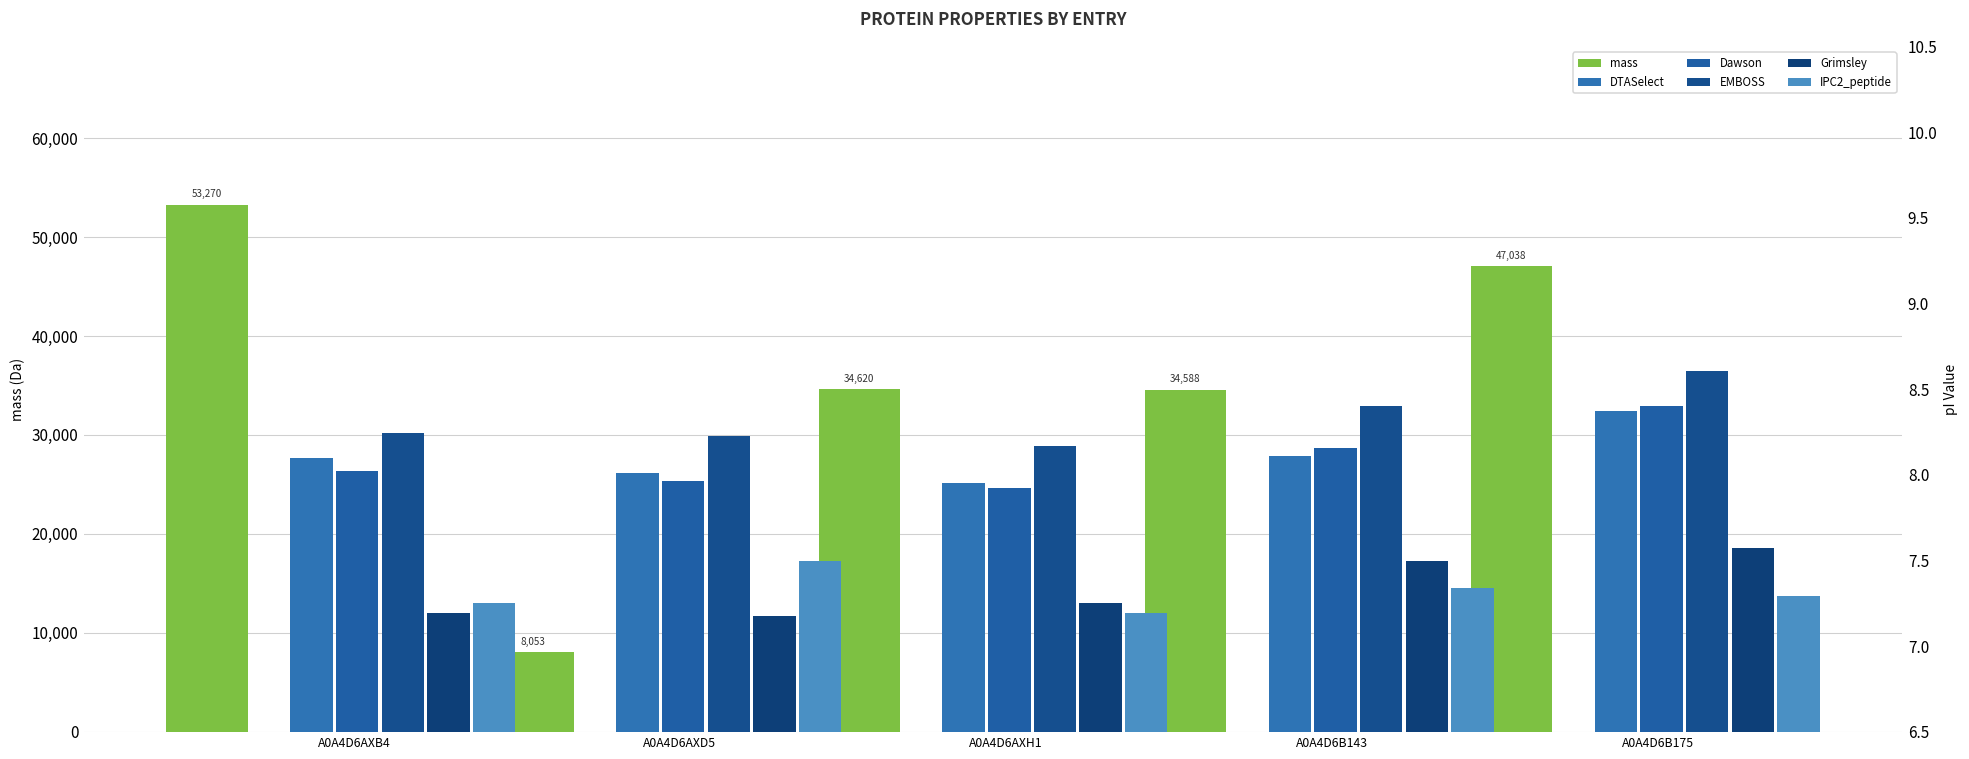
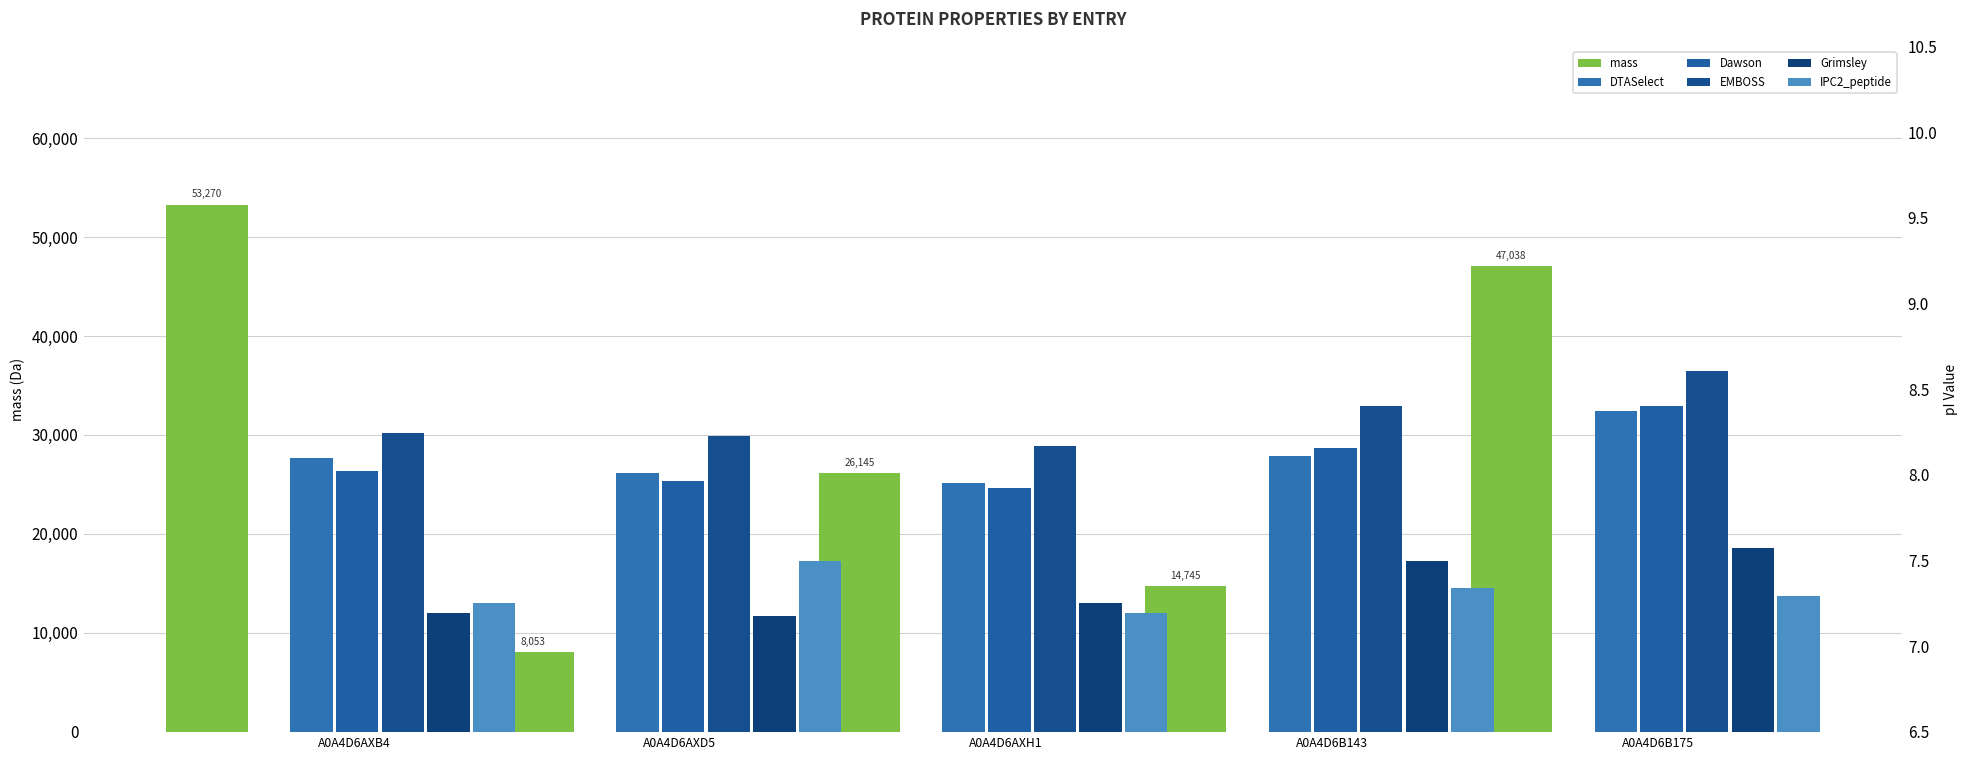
  {
    "mass": {
      "A0A4D6AXB4": "53,270",
      "A0A4D6AXD5": "8,053",
-     "A0A4D6AXH1": "34,620",
-     "A0A4D6B143": "34,588",
+     "A0A4D6AXH1": "26,145",
+     "A0A4D6B143": "14,745",
      "A0A4D6B175": "47,038"
    }
  }
